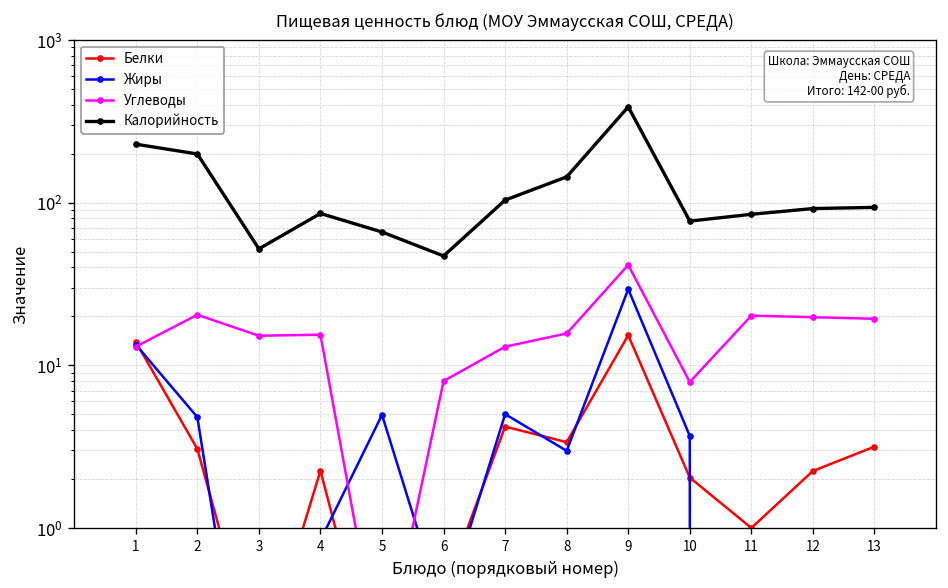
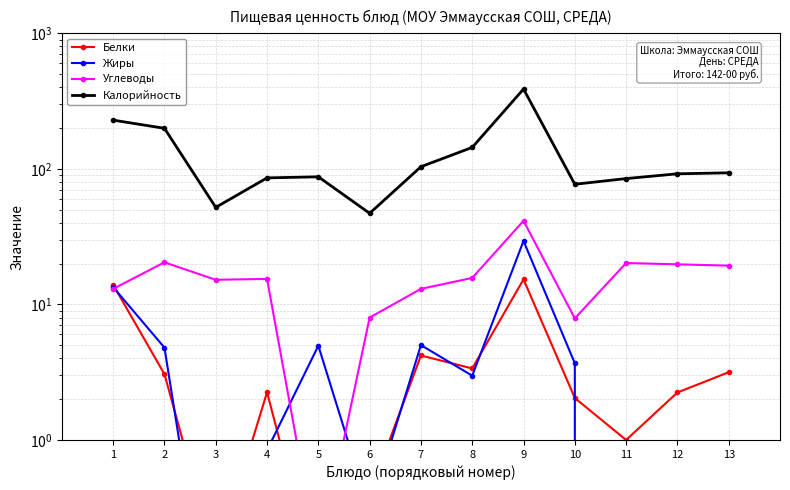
  {
    "Белки": {
      "2": 3,
      "4": 2.3,
      "7": 4.2,
      "8": 3.4,
      "9": 15,
      "10": 2,
      "11": 1,
      "12": 2.2,
      "13": 3.2
    },
    "Жиры": {
      "2": 5,
      "5": 5,
      "7": 5,
      "8": 3,
      "9": 29,
      "10": 3.7
    },
    "Углеводы": {
      "2": 20,
      "3": 15,
      "4": 15,
      "6": 8,
      "7": 13,
      "8": 16,
      "9": 41,
      "10": 8,
      "11": 20,
      "12": 20,
      "13": 19
    },
    "Калорийность": {
      "1": 230,
      "2": 200,
      "3": 52,
      "4": 90,
-     "5": 70,
+     "5": 90,
      "6": 47,
      "7": 100,
      "8": 140,
      "9": 390,
      "10": 80,
      "11": 80,
      "12": 90,
      "13": 90
    }
  }
